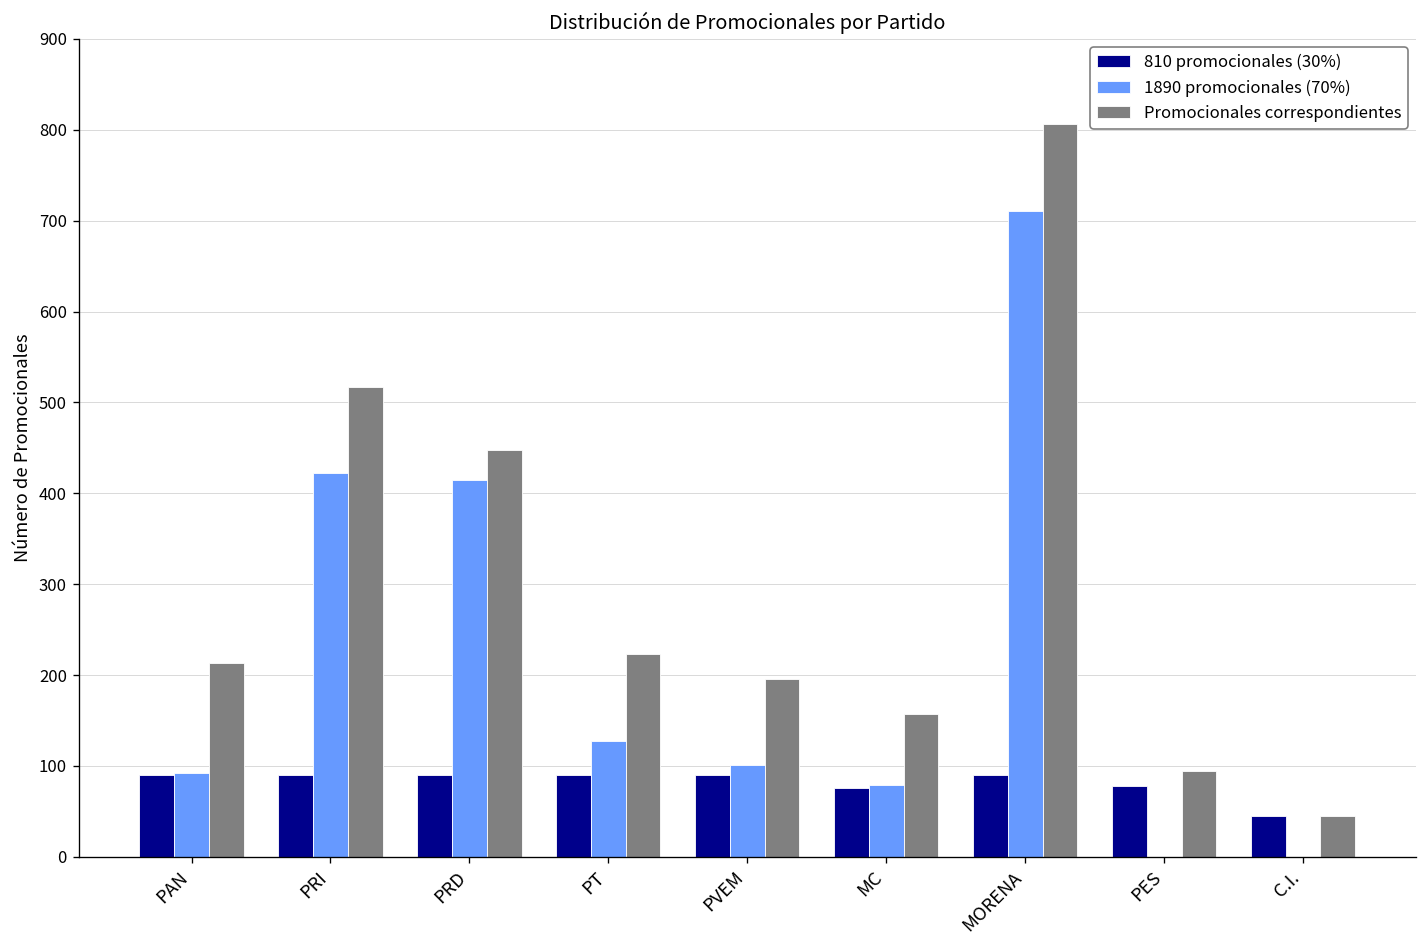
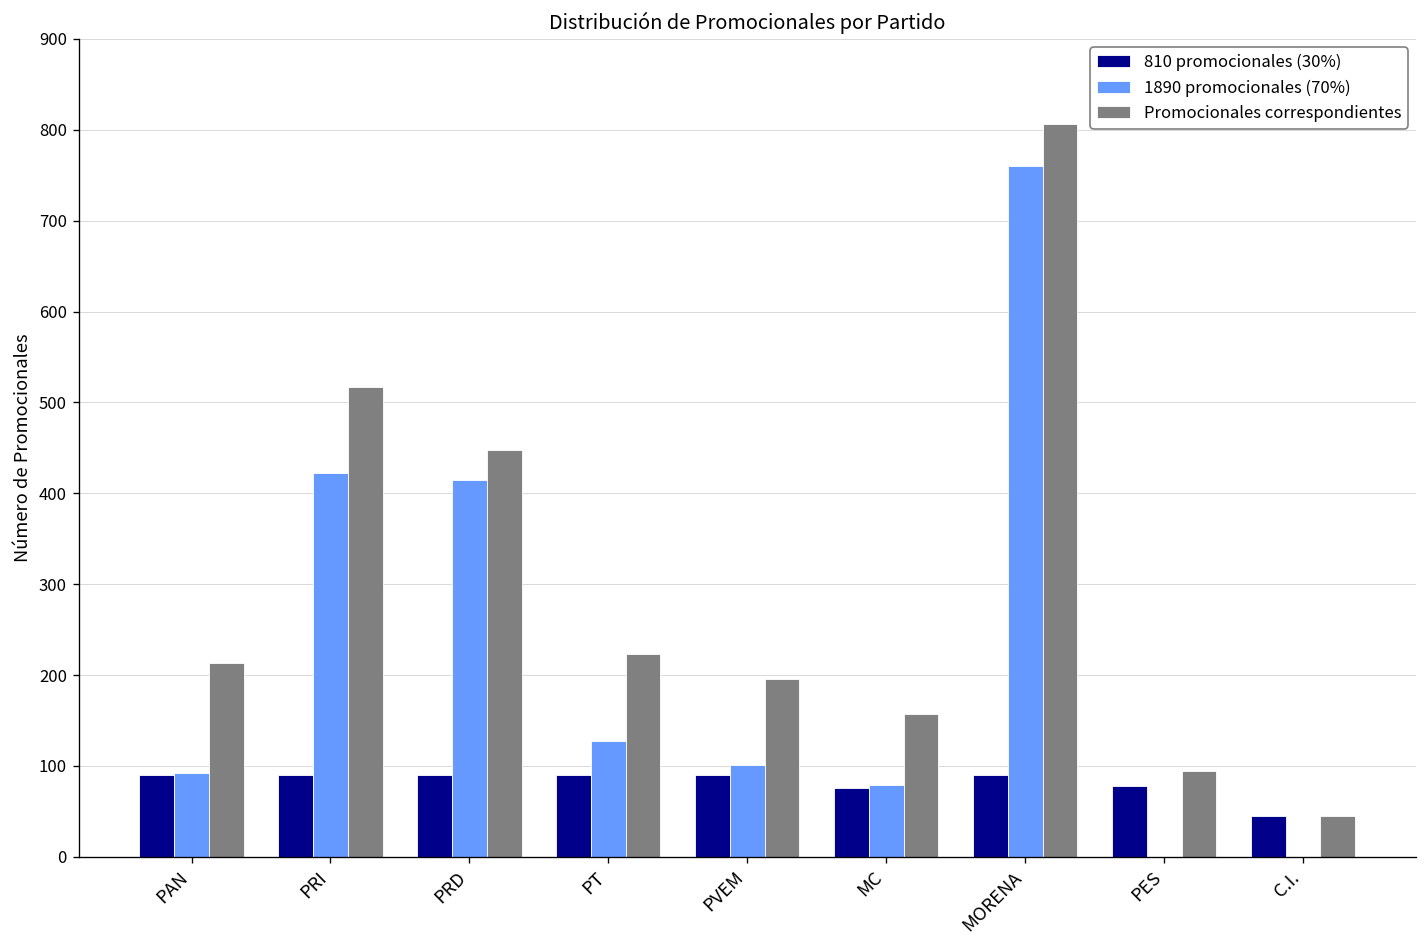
  {
    "810 promocionales (30%)": {
      "PAN": 90,
      "PRI": 90,
      "PRD": 90,
      "PT": 90,
      "PVEM": 90,
      "MC": 80,
      "MORENA": 90,
      "PES": 80,
      "C.I.": 50
    },
    "1890 promocionales (70%)": {
      "PAN": 90,
      "PRI": 420,
      "PRD": 420,
      "PT": 130,
      "PVEM": 100,
      "MC": 80,
-     "MORENA": 710,
+     "MORENA": 760,
      "PES": 0,
      "C.I.": 0
    },
    "Promocionales correspondientes": {
      "PAN": 210,
      "PRI": 520,
      "PRD": 450,
      "PT": 220,
      "PVEM": 200,
      "MC": 160,
      "MORENA": 810,
      "PES": 100,
      "C.I.": 50
    }
  }
